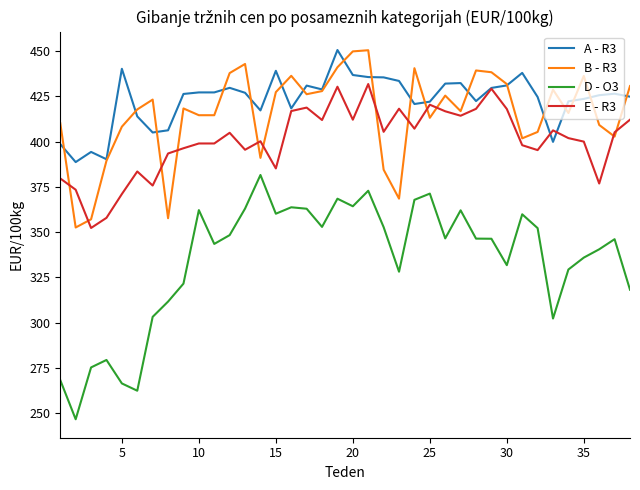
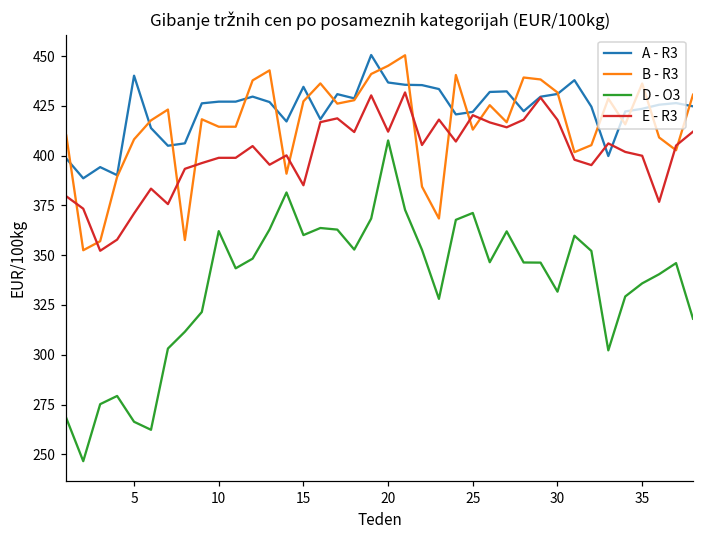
  {
    "A - R3": {
      "5": 440,
      "10": 427,
-     "15": 439,
+     "15": 435,
      "20": 437,
      "25": 422
    },
    "B - R3": {
      "5": 408,
      "10": 415,
      "15": 427,
-     "20": 450,
+     "20": 445,
      "25": 413
    },
    "D - O3": {
      "5": 266,
      "10": 362,
      "15": 360,
-     "20": 364,
+     "20": 408,
      "25": 371,
      "30": 332,
      "35": 336
    },
    "E - R3": {
      "5": 371,
      "10": 399,
      "15": 385,
      "20": 412,
      "25": 420,
      "30": 418,
      "35": 400
    }
  }
